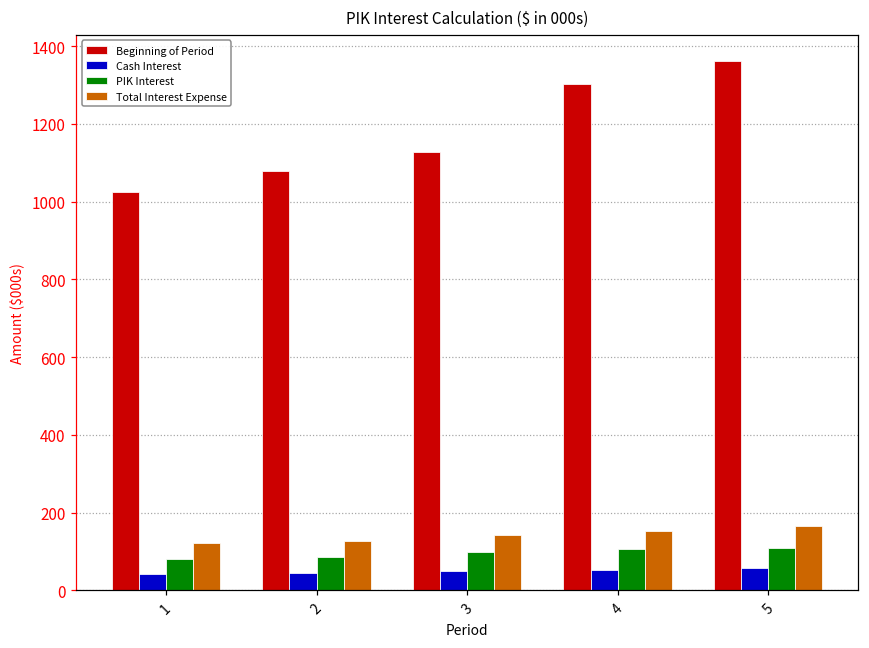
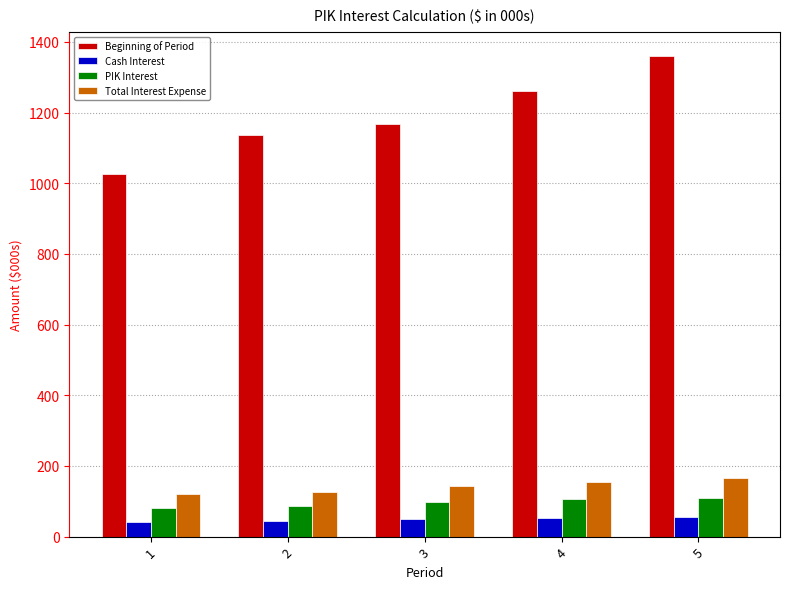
  {
    "Beginning of Period": {
      "1": 1030,
-     "2": 1080,
-     "3": 1130,
-     "4": 1300,
+     "2": 1140,
+     "3": 1170,
+     "4": 1260,
      "5": 1360
    },
    "Cash Interest": {
      "1": 40,
      "2": 40,
      "3": 50,
      "4": 50,
      "5": 60
    },
    "PIK Interest": {
      "1": 80,
      "2": 90,
      "3": 100,
      "4": 110,
      "5": 110
    },
    "Total Interest Expense": {
      "1": 120,
      "2": 130,
      "3": 140,
      "4": 150,
      "5": 170
    }
  }
